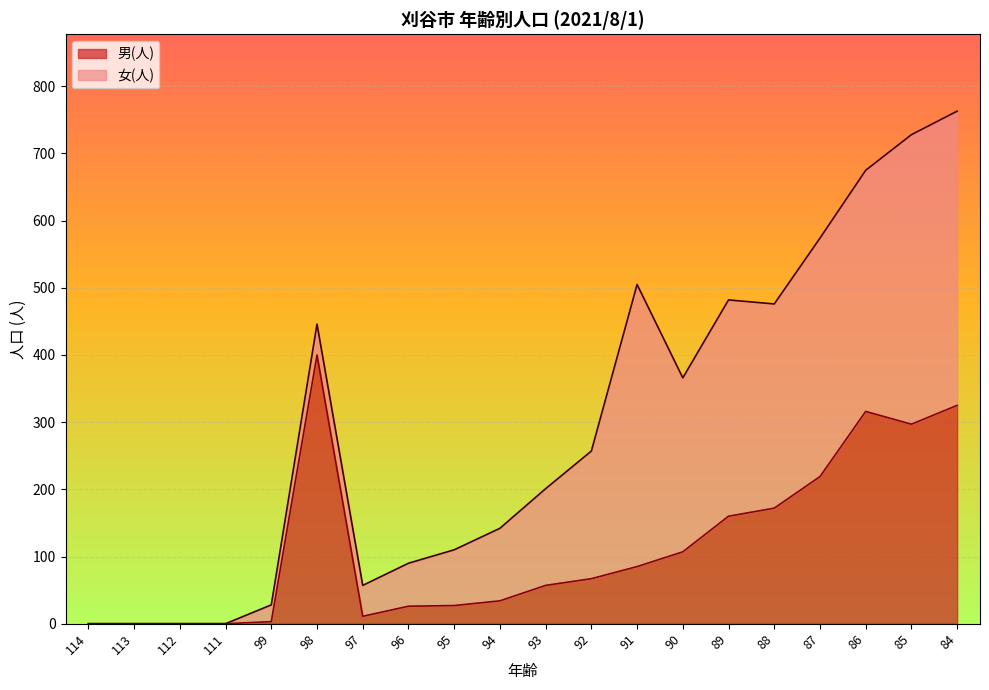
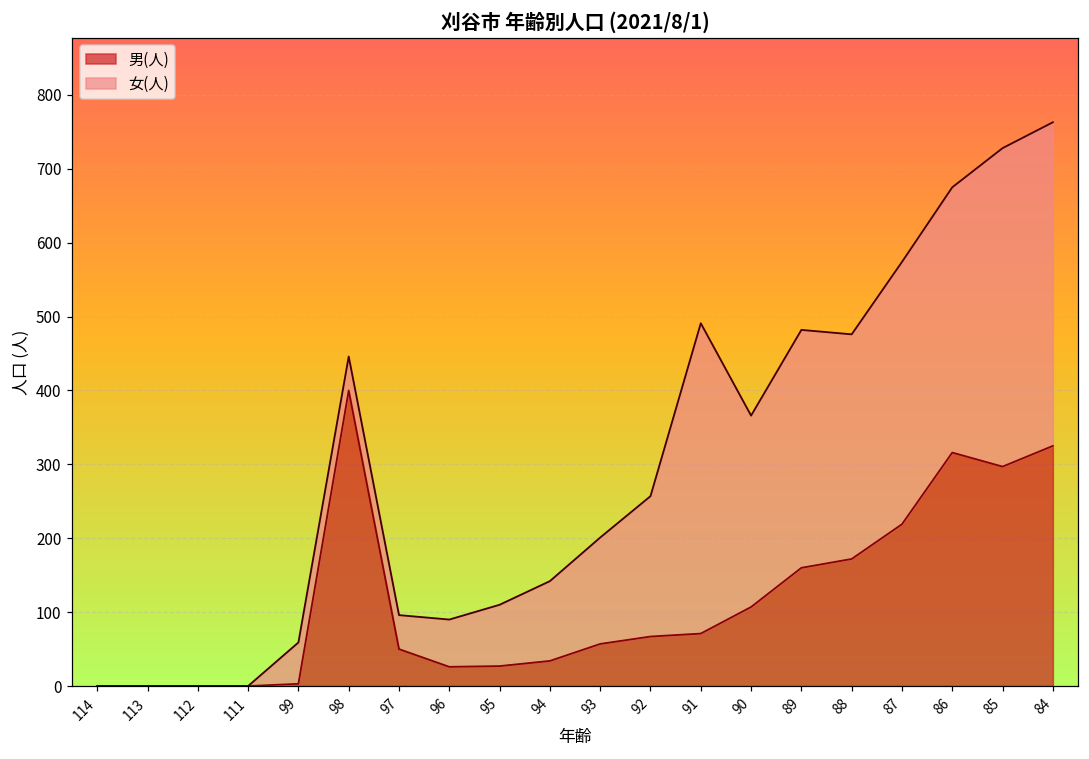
  {
    "男(人)": {
      "99": 0,
      "98": 400,
-     "97": 10,
+     "97": 50,
      "96": 30,
      "95": 30,
      "94": 30,
      "93": 60,
      "92": 70,
-     "91": 90,
+     "91": 70,
      "90": 110,
      "89": 160,
      "88": 170,
      "87": 220,
      "86": 320,
      "85": 300,
      "84": 330
    },
    "女(人)": {
-     "99": 30,
+     "99": 60,
      "98": 50,
      "97": 50,
      "96": 60,
      "95": 80,
      "94": 110,
      "93": 140,
      "92": 190,
      "91": 420,
      "90": 260,
      "89": 320,
      "88": 300,
      "87": 360,
      "86": 360,
      "85": 430,
      "84": 440
    }
  }
